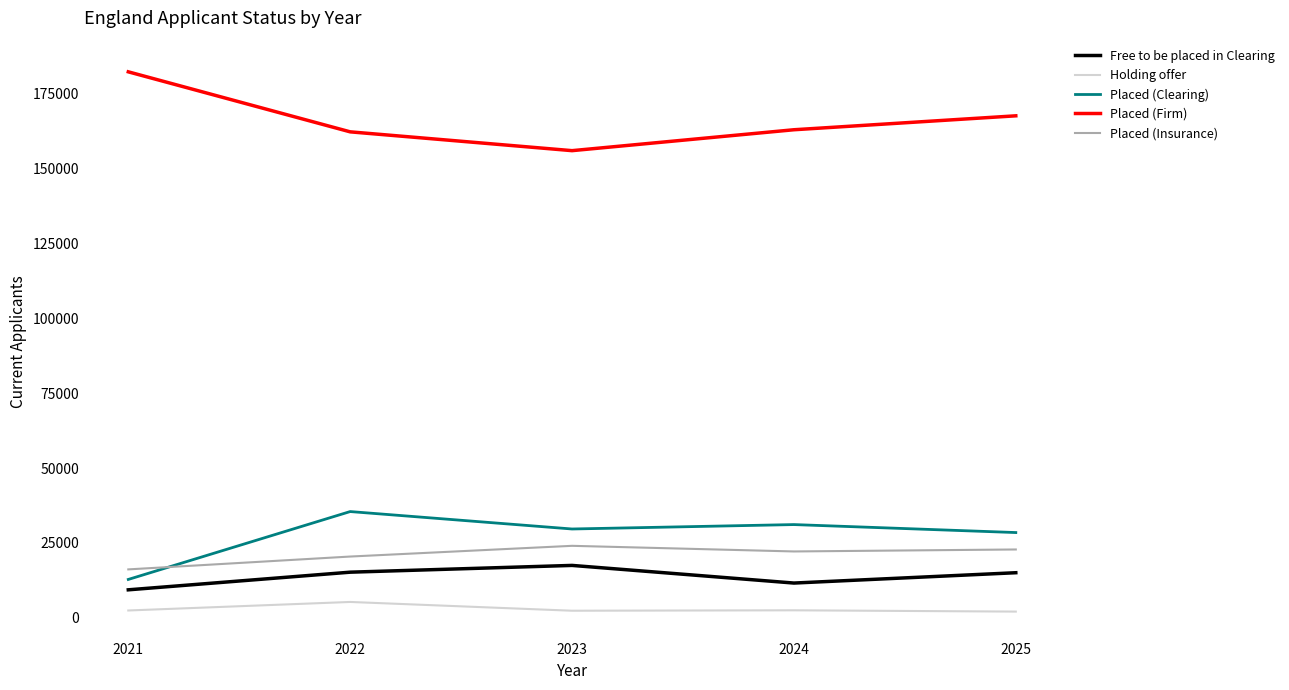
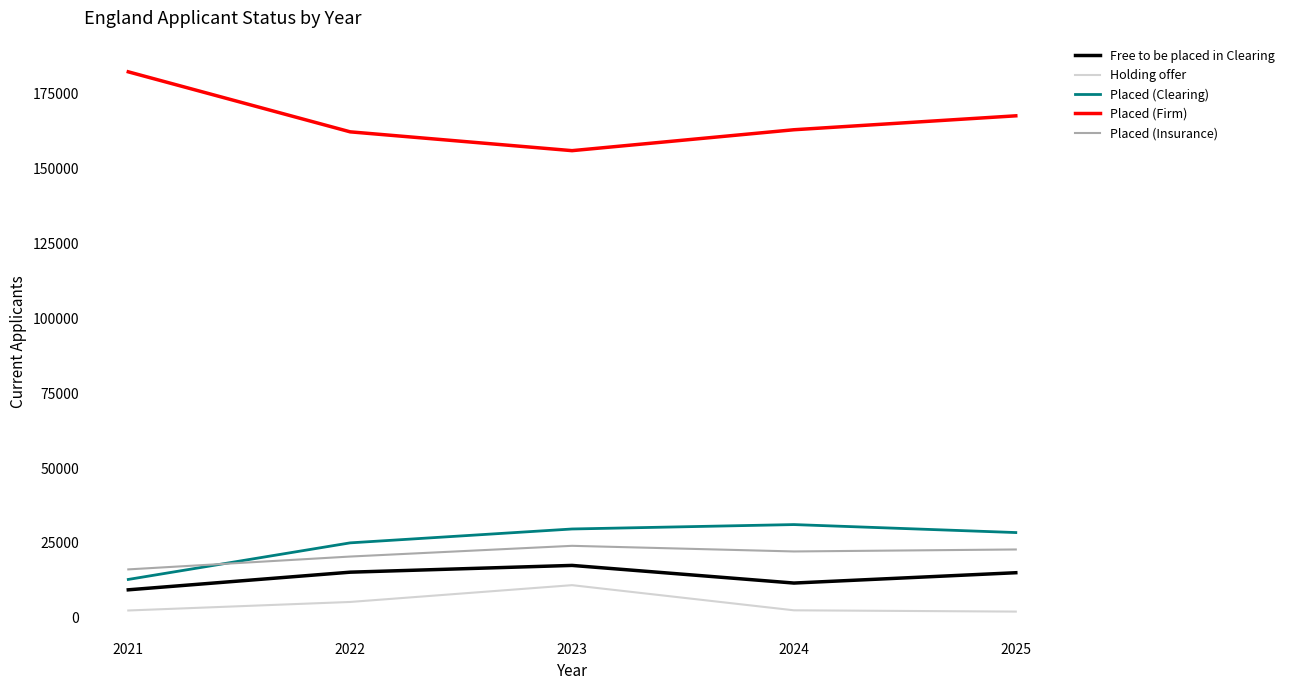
  {
    "Free to be placed in Clearing": {
      "2021": 9000,
      "2022": 15000,
      "2023": 18000,
      "2024": 12000,
      "2025": 15000
    },
    "Holding offer": {
      "2021": 2000,
      "2022": 5000,
-     "2023": 2000,
+     "2023": 11000,
      "2024": 3000,
      "2025": 2000
    },
    "Placed (Clearing)": {
      "2021": 13000,
-     "2022": 35000,
+     "2022": 25000,
      "2023": 30000,
      "2024": 31000,
      "2025": 28000
    },
    "Placed (Firm)": {
      "2021": 182000,
      "2022": 162000,
      "2023": 156000,
      "2024": 163000,
      "2025": 168000
    },
    "Placed (Insurance)": {
      "2021": 16000,
      "2022": 20000,
      "2023": 24000,
      "2024": 22000,
      "2025": 23000
    }
  }
